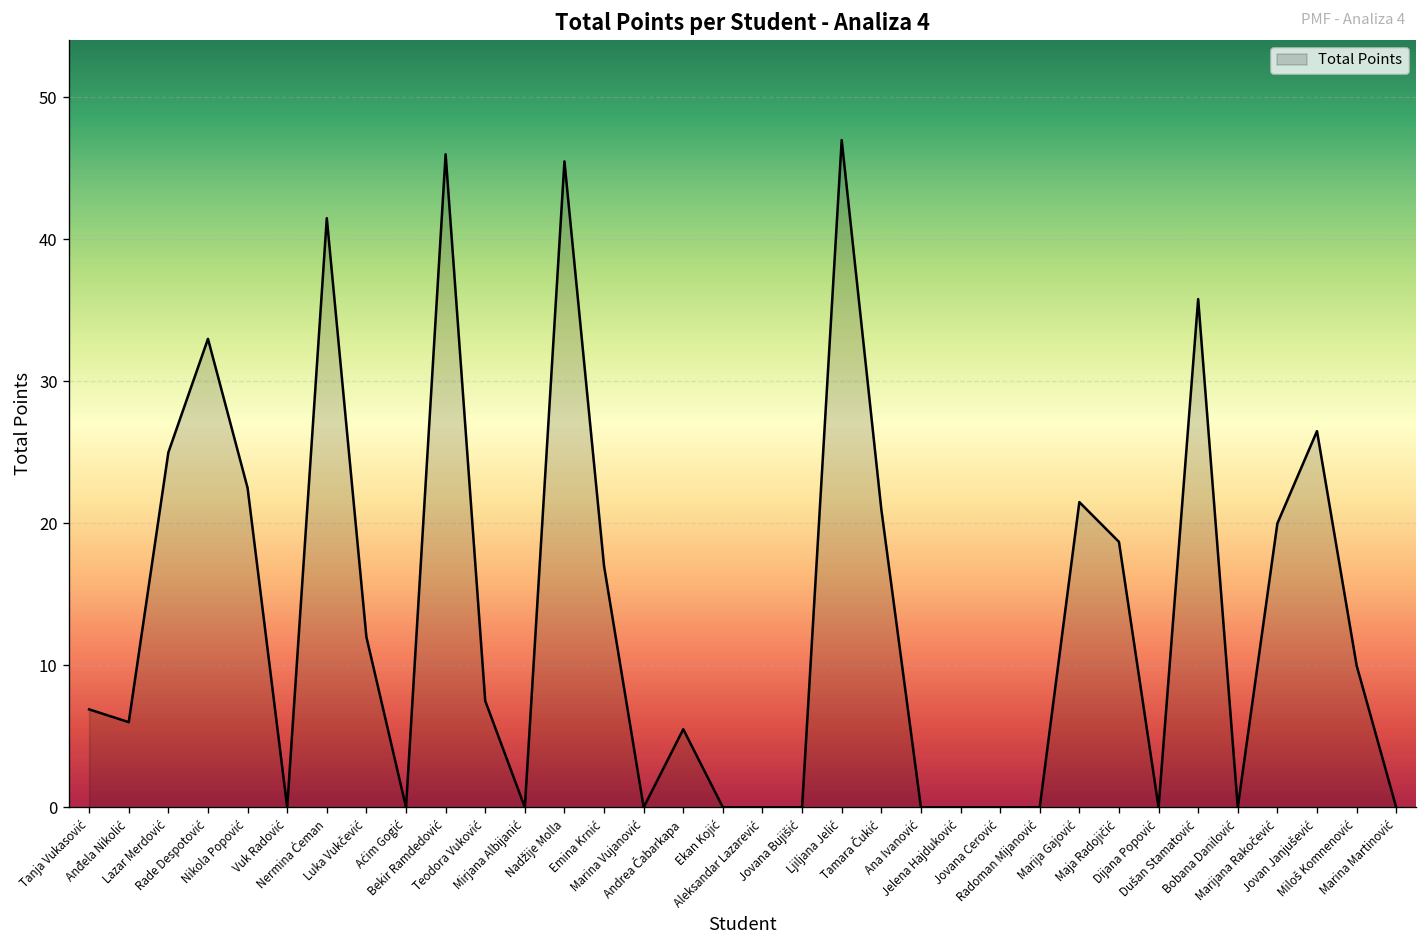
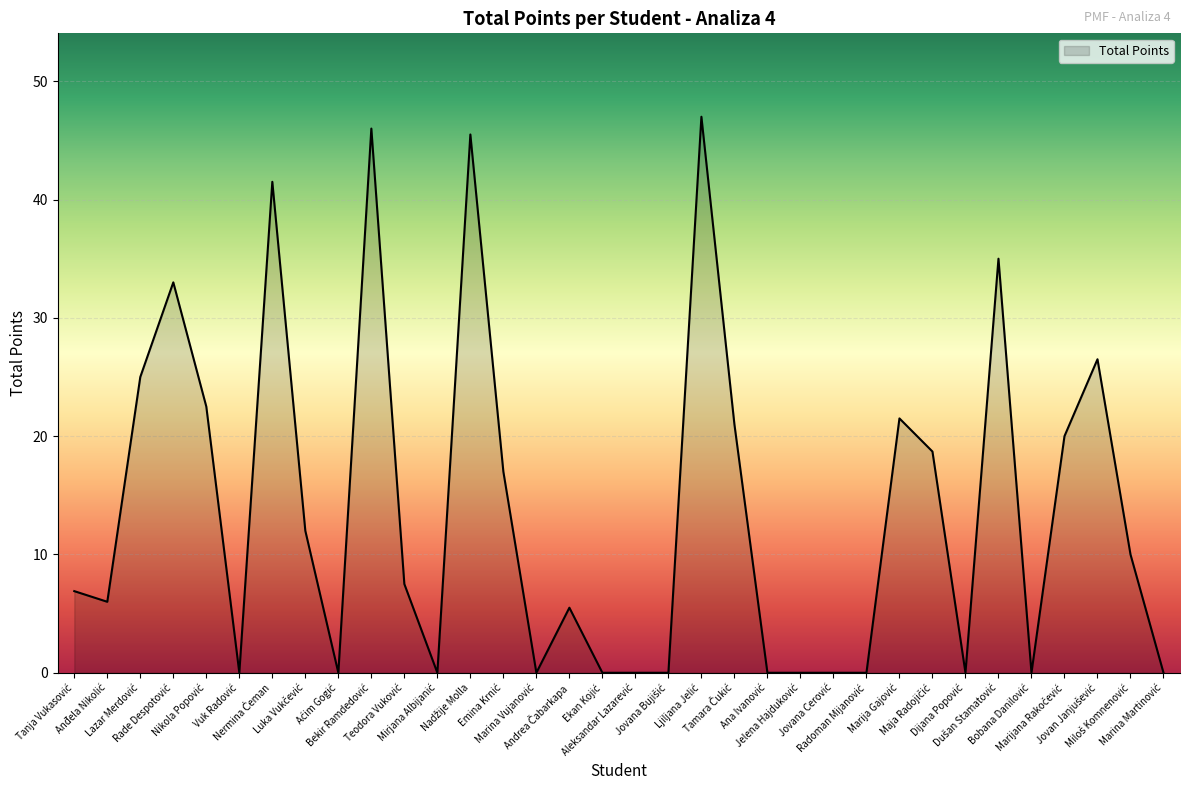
  {
    "Tanja Vukasović": 6.9,
    "Anđela Nikolić": 6.0,
    "Lazar Merdović": 25.0,
    "Rade Despotović": 33.0,
    "Nikola Popović": 22.5,
    "Vuk Radović": 0.0,
    "Nermina Ćeman": 41.5,
    "Luka Vukčević": 12.0,
    "Aćim Gogić": 0.0,
    "Bekir Ramdedović": 46.0,
    "Teodora Vuković": 7.5,
    "Mirjana Albijanić": 0.0,
    "Nadžije Molla": 45.5,
    "Emina Krnić": 17.0,
    "Marina Vujanović": 0.0,
    "Andrea Čabarkapa": 5.5,
    "Ekan Kojić": 0.0,
    "Aleksandar Lazarević": 0.0,
    "Jovana Bujišić": 0.0,
    "Ljiljana Jelić": 47.0,
    "Tamara Čukić": 21.0,
    "Ana Ivanović": 0.0,
    "Jelena Hajduković": 0.0,
    "Jovana Cerović": 0.0,
    "Radoman Mijanović": 0.0,
    "Marija Gajović": 21.5,
    "Maja Radojičić": 18.7,
    "Dijana Popović": 0.0,
-   "Dušan Stamatović": 35.8,
+   "Dušan Stamatović": 35.0,
    "Bobana Danilović": 0.0,
    "Marijana Rakočević": 20.0,
    "Jovan Janjušević": 26.5,
    "Miloš Komnenović": 10.0,
    "Marina Martinović": 0.0
  }
